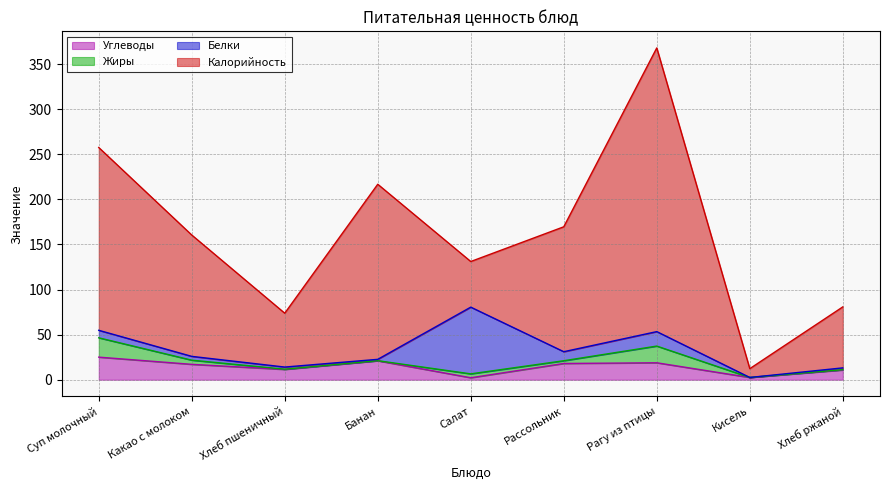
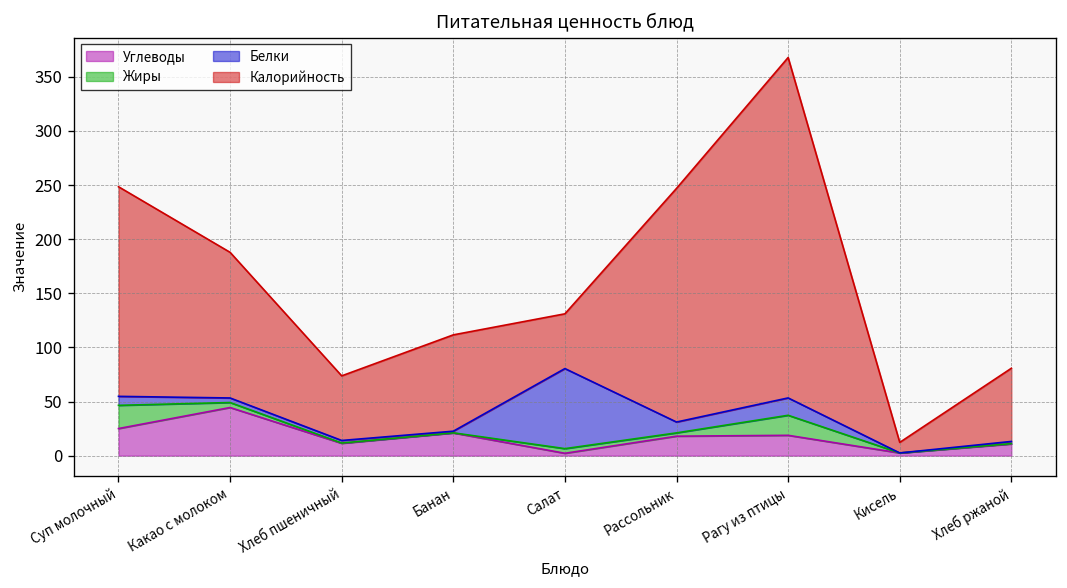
  {
    "Углеводы": {
      "Суп молочный": 30,
-     "Какао с молоком": 20,
+     "Какао с молоком": 40,
      "Салат": 0,
      "Рассольник": 20,
      "Рагу из птицы": 20
    },
    "Жиры": {
      "Суп молочный": 20,
      "Какао с молоком": 0,
      "Салат": 0,
      "Рассольник": 0,
      "Рагу из птицы": 20
    },
    "Белки": {
      "Суп молочный": 10,
      "Какао с молоком": 0,
      "Салат": 70,
      "Рассольник": 10,
      "Рагу из птицы": 20
    },
    "Калорийность": {
-     "Суп молочный": 200,
+     "Суп молочный": 190,
      "Какао с молоком": 130,
      "Хлеб пшеничный": 60,
-     "Банан": 190,
+     "Банан": 90,
      "Салат": 50,
-     "Рассольник": 140,
+     "Рассольник": 220,
      "Рагу из птицы": 310,
      "Кисель": 10,
      "Хлеб ржаной": 70
    }
  }
